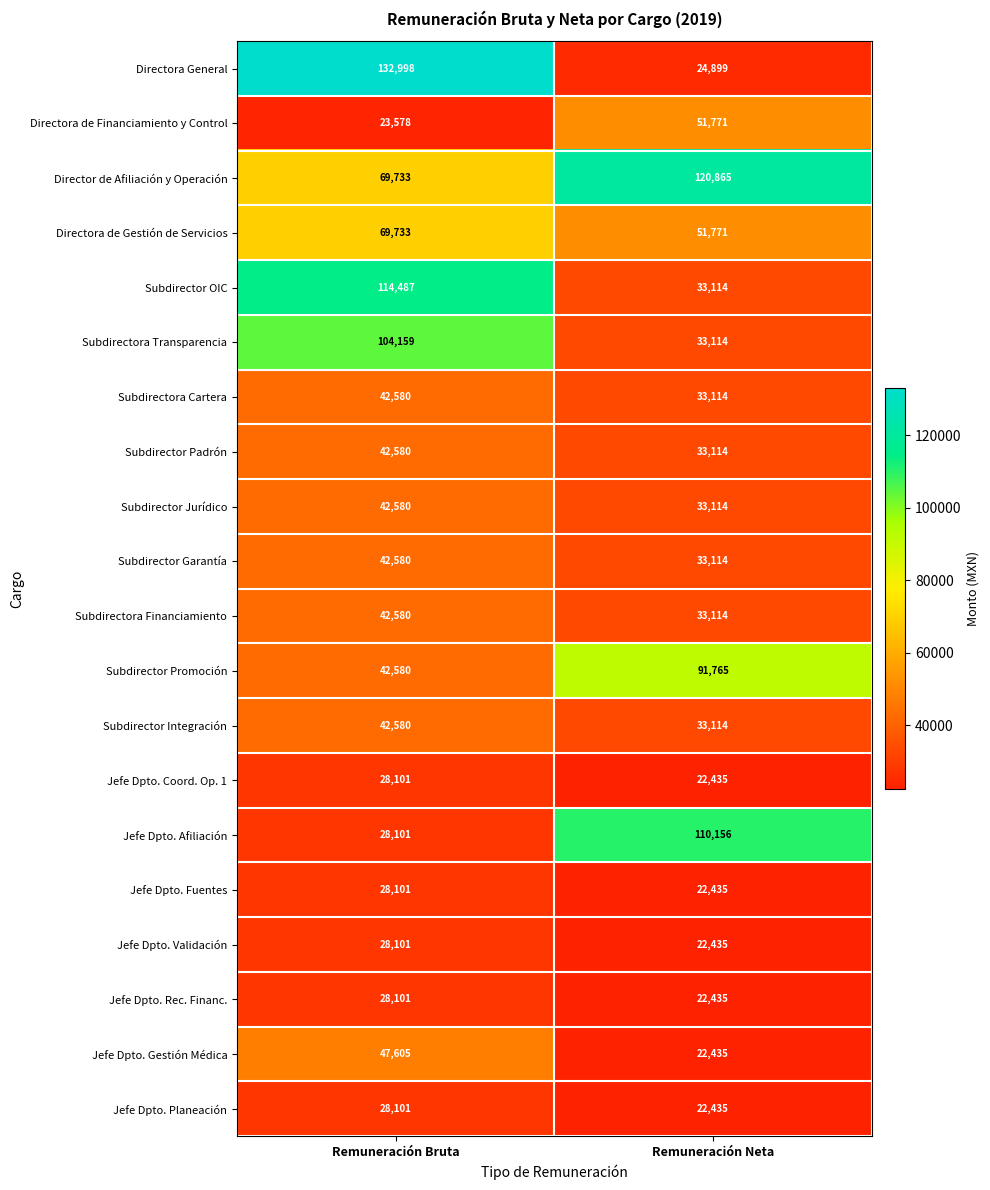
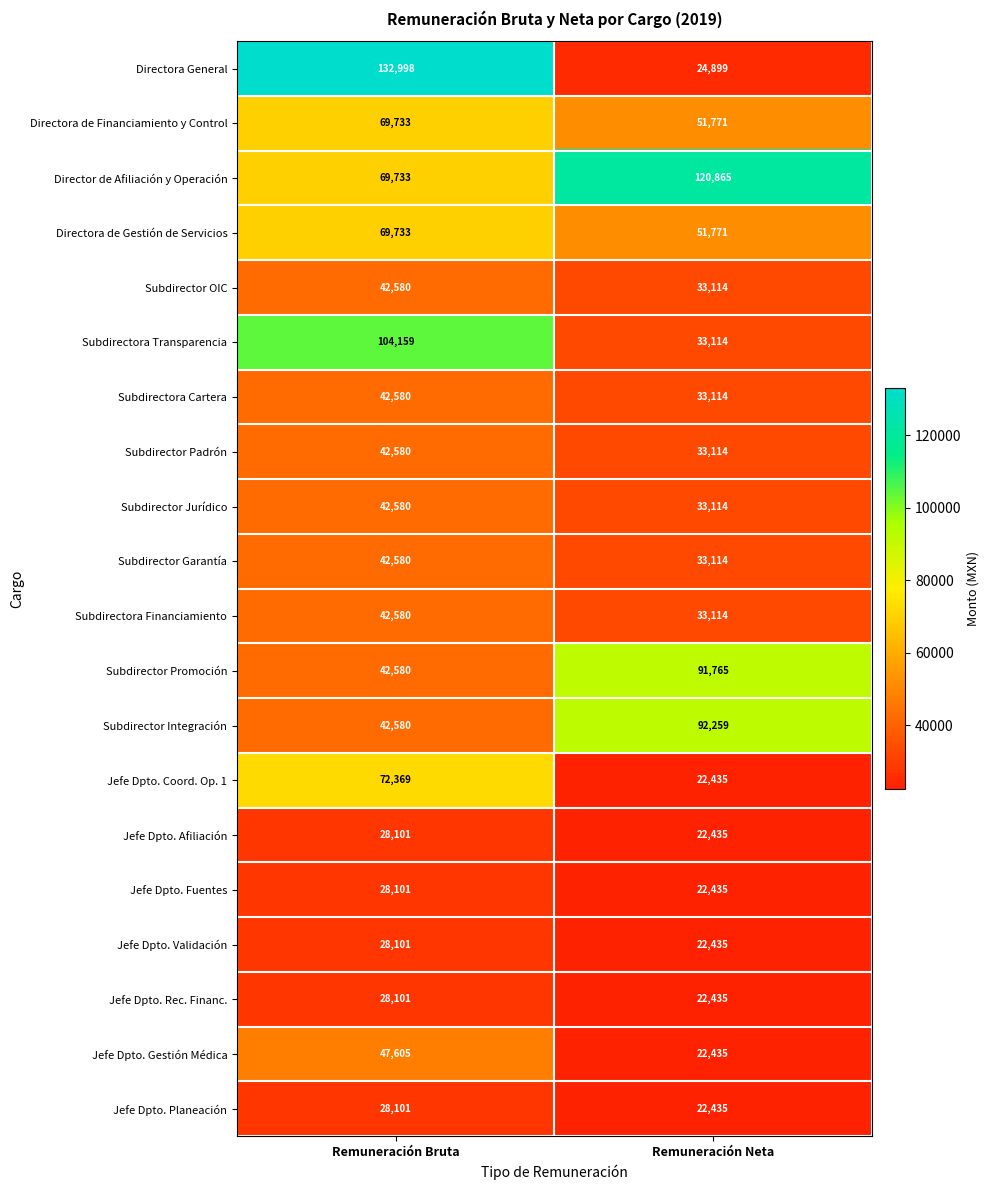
  {
    "Directora General": {
      "Remuneración Bruta": "132,998",
      "Remuneración Neta": "24,899"
    },
    "Directora de Financiamiento y Control": {
-     "Remuneración Bruta": "23,578",
+     "Remuneración Bruta": "69,733",
      "Remuneración Neta": "51,771"
    },
    "Director de Afiliación y Operación": {
      "Remuneración Bruta": "69,733",
      "Remuneración Neta": "120,865"
    },
    "Directora de Gestión de Servicios": {
      "Remuneración Bruta": "69,733",
      "Remuneración Neta": "51,771"
    },
    "Subdirector OIC": {
-     "Remuneración Bruta": "114,487",
+     "Remuneración Bruta": "42,580",
      "Remuneración Neta": "33,114"
    },
    "Subdirectora Transparencia": {
      "Remuneración Bruta": "104,159",
      "Remuneración Neta": "33,114"
    },
    "Subdirectora Cartera": {
      "Remuneración Bruta": "42,580",
      "Remuneración Neta": "33,114"
    },
    "Subdirector Padrón": {
      "Remuneración Bruta": "42,580",
      "Remuneración Neta": "33,114"
    },
    "Subdirector Jurídico": {
      "Remuneración Bruta": "42,580",
      "Remuneración Neta": "33,114"
    },
    "Subdirector Garantía": {
      "Remuneración Bruta": "42,580",
      "Remuneración Neta": "33,114"
    },
    "Subdirectora Financiamiento": {
      "Remuneración Bruta": "42,580",
      "Remuneración Neta": "33,114"
    },
    "Subdirector Promoción": {
      "Remuneración Bruta": "42,580",
      "Remuneración Neta": "91,765"
    },
    "Subdirector Integración": {
      "Remuneración Bruta": "42,580",
-     "Remuneración Neta": "33,114"
+     "Remuneración Neta": "92,259"
    },
    "Jefe Dpto. Coord. Op. 1": {
-     "Remuneración Bruta": "28,101",
+     "Remuneración Bruta": "72,369",
      "Remuneración Neta": "22,435"
    },
    "Jefe Dpto. Afiliación": {
      "Remuneración Bruta": "28,101",
-     "Remuneración Neta": "110,156"
+     "Remuneración Neta": "22,435"
    },
    "Jefe Dpto. Fuentes": {
      "Remuneración Bruta": "28,101",
      "Remuneración Neta": "22,435"
    },
    "Jefe Dpto. Validación": {
      "Remuneración Bruta": "28,101",
      "Remuneración Neta": "22,435"
    },
    "Jefe Dpto. Rec. Financ.": {
      "Remuneración Bruta": "28,101",
      "Remuneración Neta": "22,435"
    },
    "Jefe Dpto. Gestión Médica": {
      "Remuneración Bruta": "47,605",
      "Remuneración Neta": "22,435"
    },
    "Jefe Dpto. Planeación": {
      "Remuneración Bruta": "28,101",
      "Remuneración Neta": "22,435"
    }
  }
